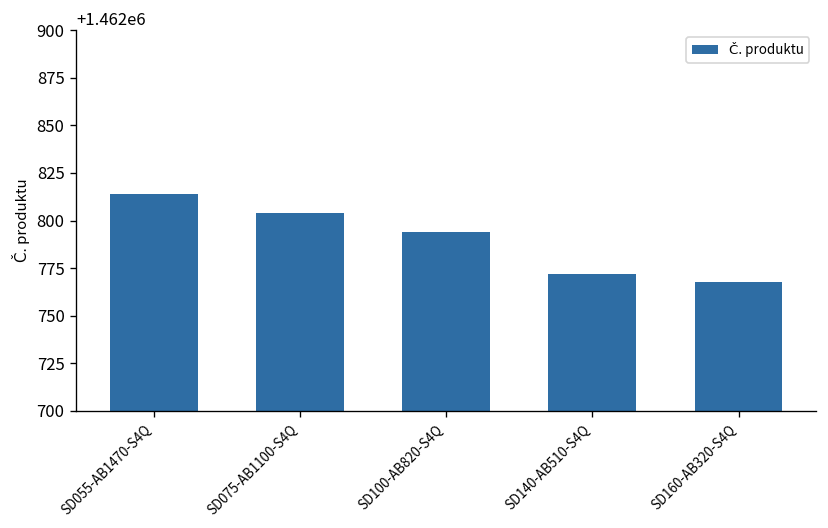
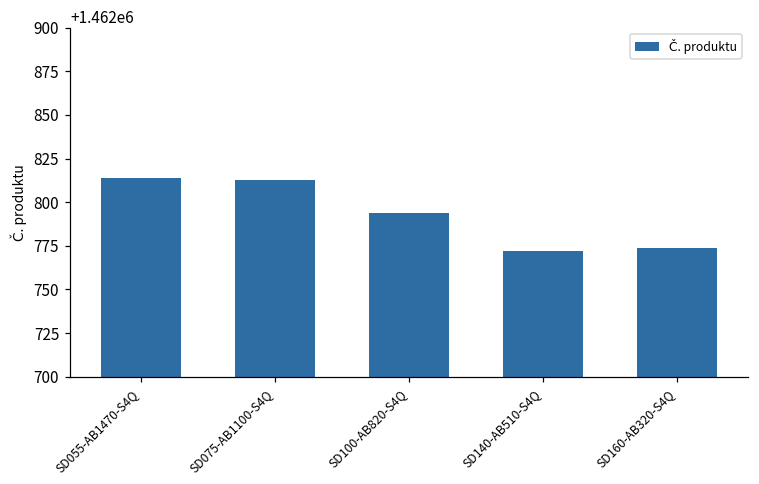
  {
    "SD055-AB1470-S4Q": 1462814,
-   "SD075-AB1100-S4Q": 1462804,
+   "SD075-AB1100-S4Q": 1462813,
    "SD100-AB820-S4Q": 1462794,
    "SD140-AB510-S4Q": 1462772,
-   "SD160-AB320-S4Q": 1462768
+   "SD160-AB320-S4Q": 1462774
  }
